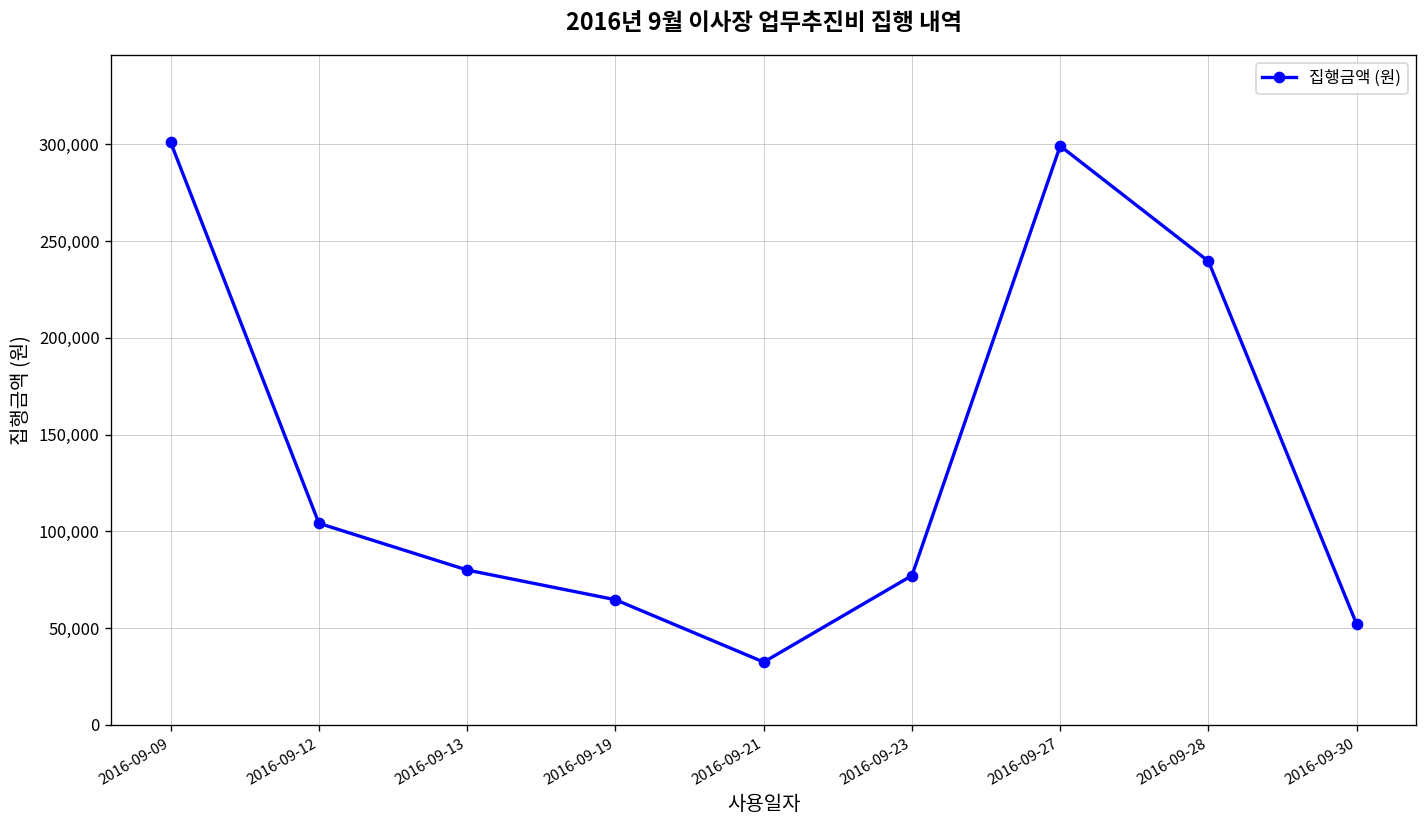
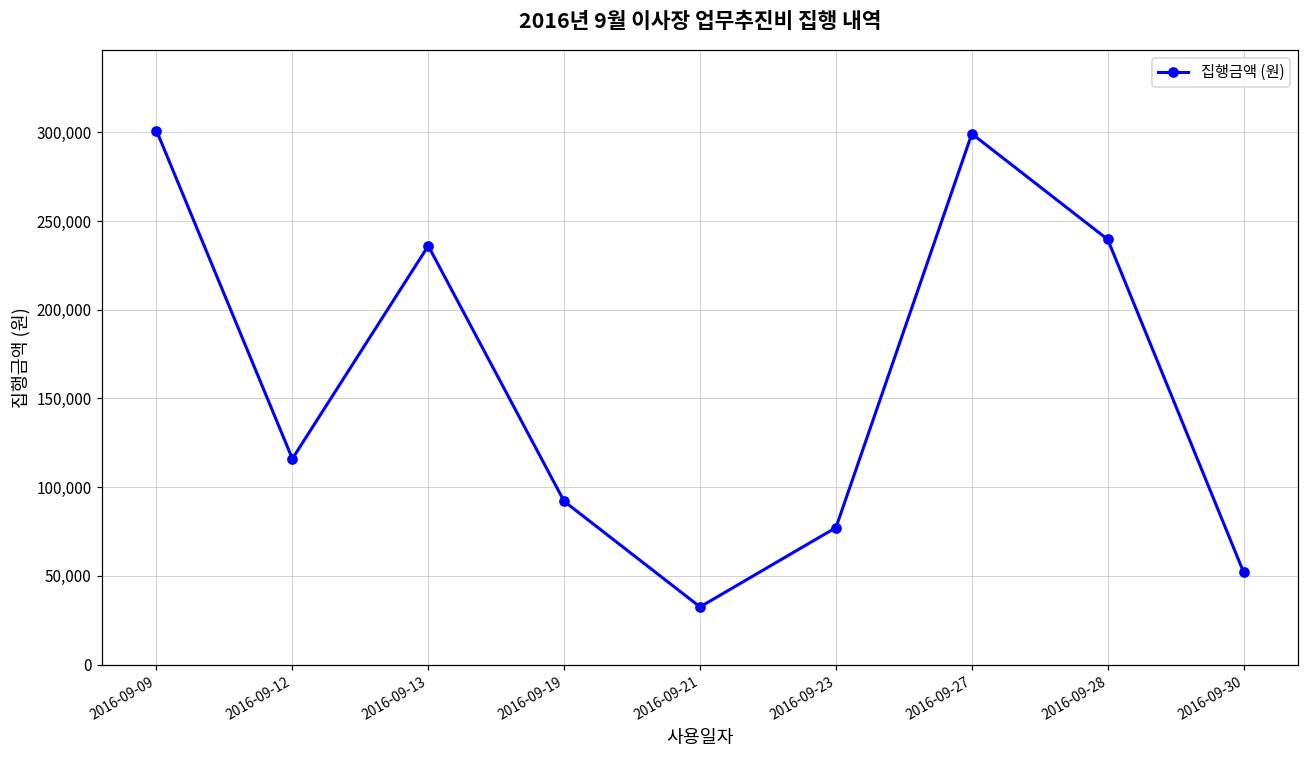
  {
    "2016-09-09": "301,000",
-   "2016-09-12": "104,000",
-   "2016-09-13": "80,000",
-   "2016-09-19": "65,000",
+   "2016-09-12": "116,000",
+   "2016-09-13": "236,000",
+   "2016-09-19": "92,000",
    "2016-09-21": "33,000",
    "2016-09-23": "77,000",
    "2016-09-27": "299,000",
    "2016-09-28": "240,000",
    "2016-09-30": "52,000"
  }
